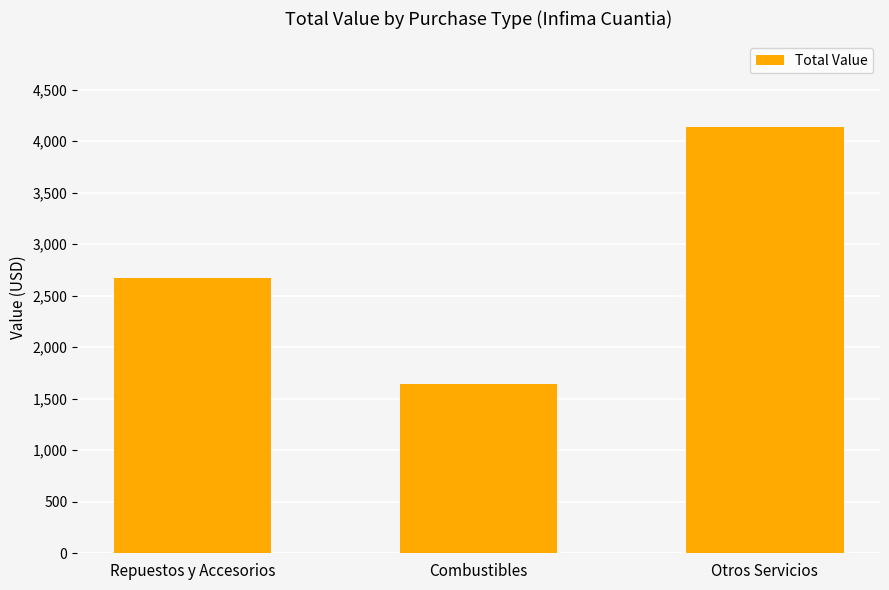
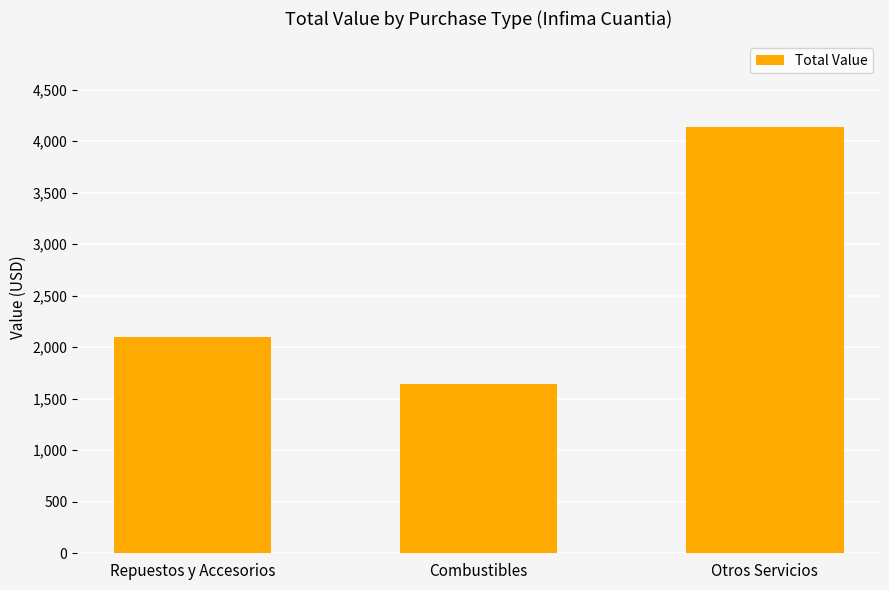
  {
-   "Repuestos y Accesorios": "2,670",
+   "Repuestos y Accesorios": "2,100",
    "Combustibles": "1,650",
    "Otros Servicios": "4,140"
  }
